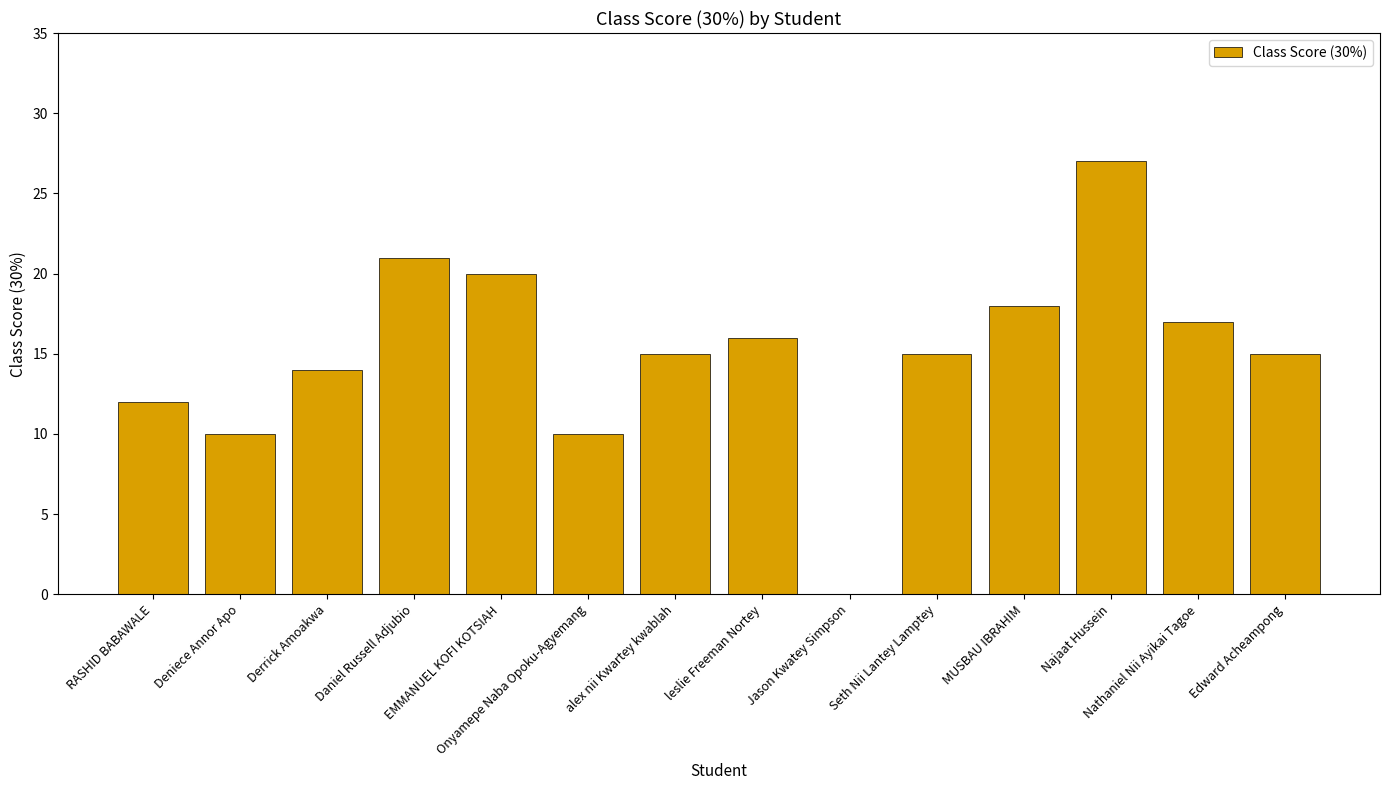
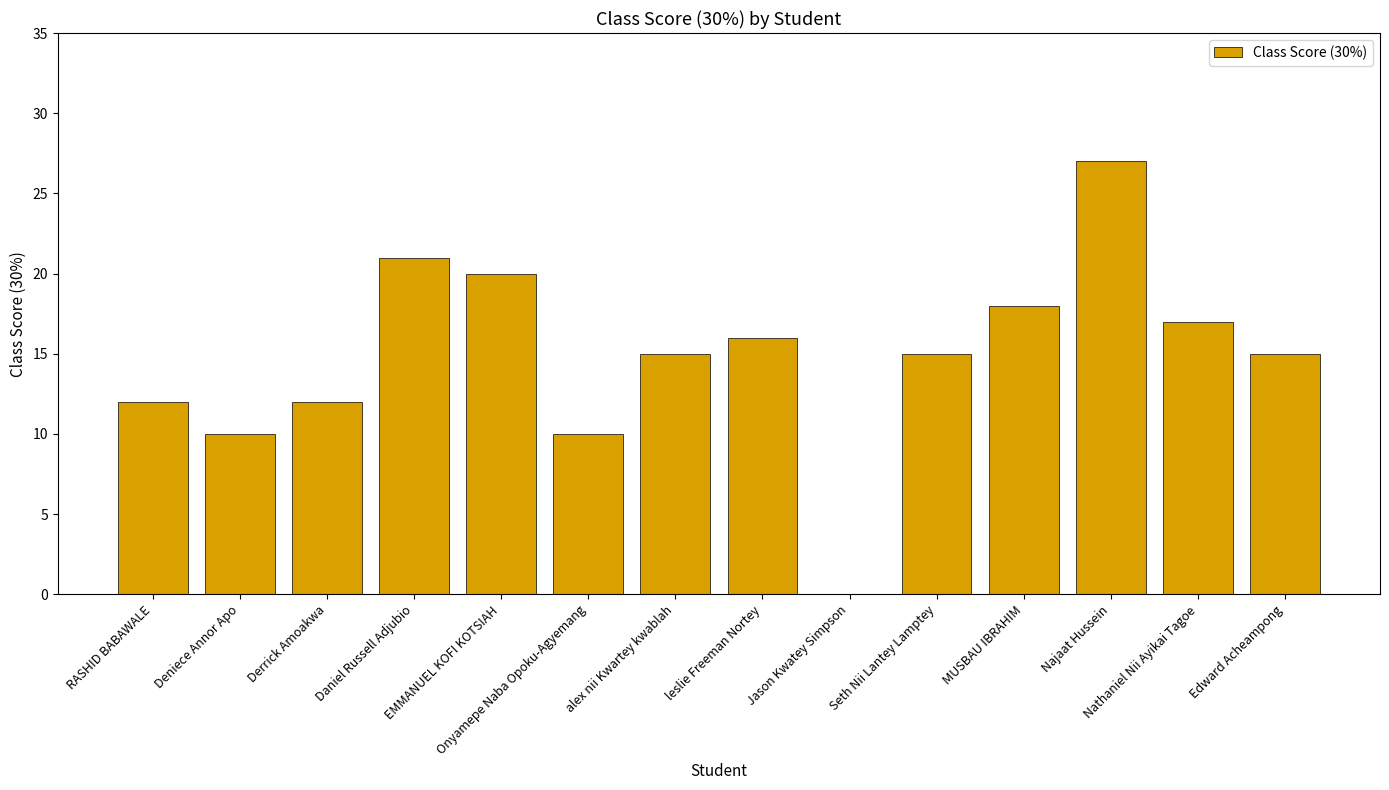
  {
    "RASHID BABAWALE": 12,
    "Deniece Annor Apo": 10,
-   "Derrick Amoakwa": 14,
+   "Derrick Amoakwa": 12,
    "Daniel Russell Adjubio": 21,
    "EMMANUEL KOFI KOTSIAH": 20,
    "Onyamepe Naba Opoku-Agyemang": 10,
    "alex nii Kwartey kwablah": 15,
    "leslie Freeman Nortey": 16,
    "Jason Kwatey Simpson": 0,
    "Seth Nii Lantey Lamptey": 15,
    "MUSBAU IBRAHIM": 18,
    "Najaat Hussein": 27,
    "Nathaniel Nii Ayikai Tagoe": 17,
    "Edward Acheampong": 15
  }
